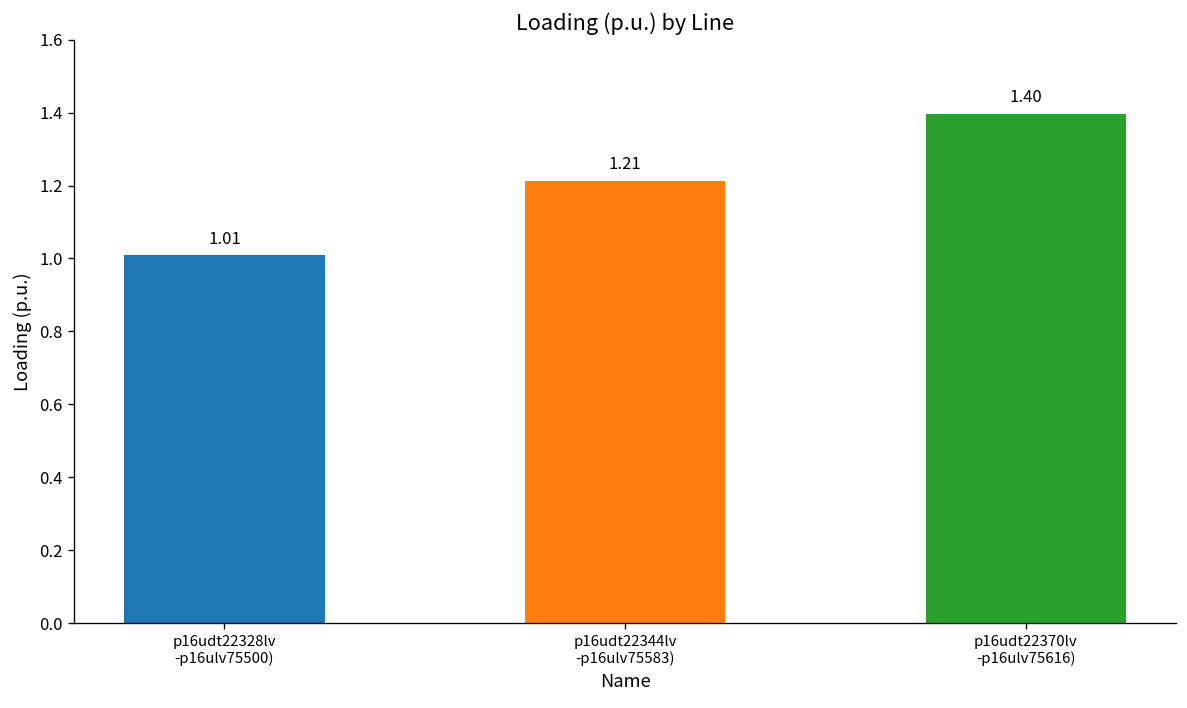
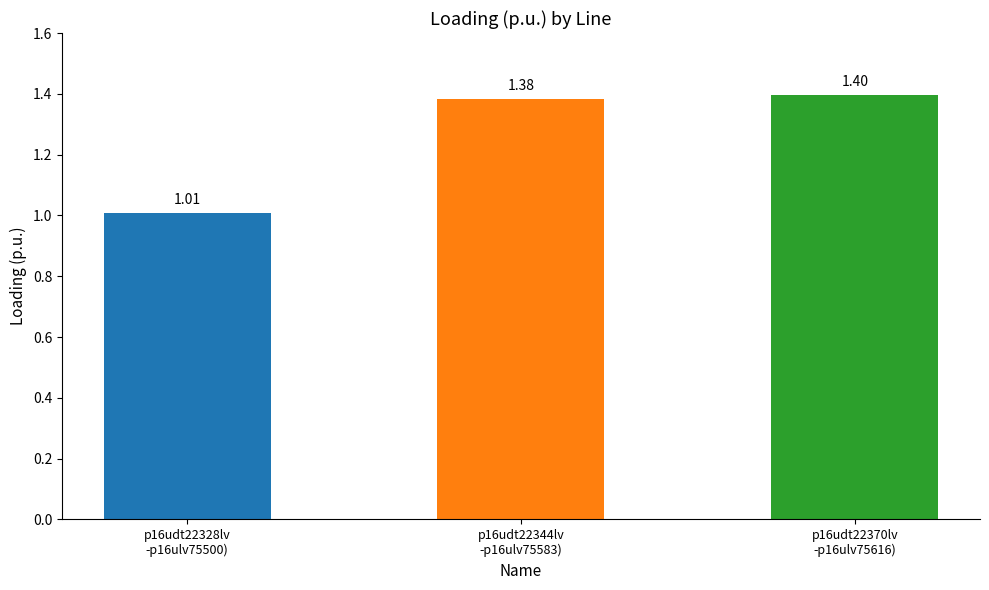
  {
    "p16udt22328lv -p16ulv75500)": 1.01,
-   "p16udt22344lv -p16ulv75583)": 1.21,
+   "p16udt22344lv -p16ulv75583)": 1.38,
    "p16udt22370lv -p16ulv75616)": 1.40
  }
